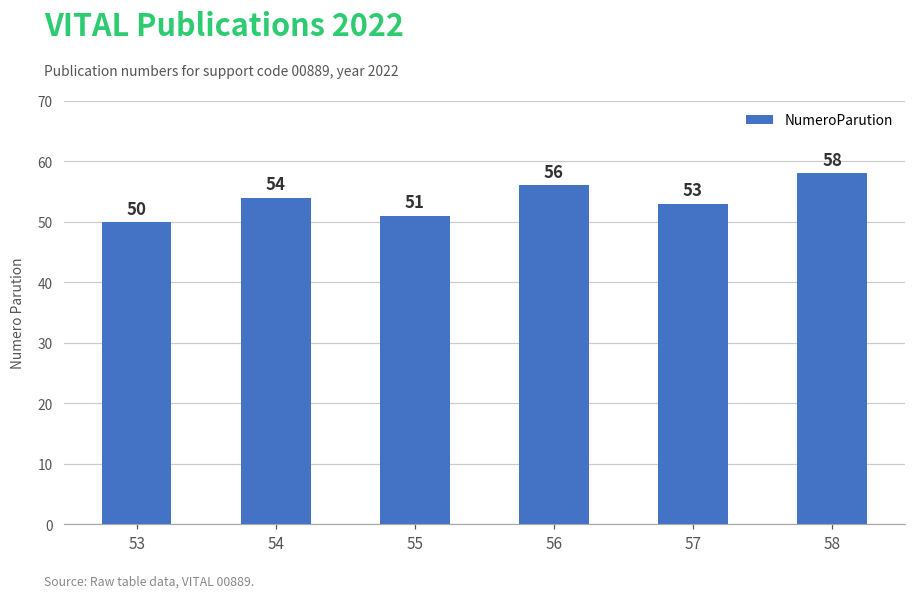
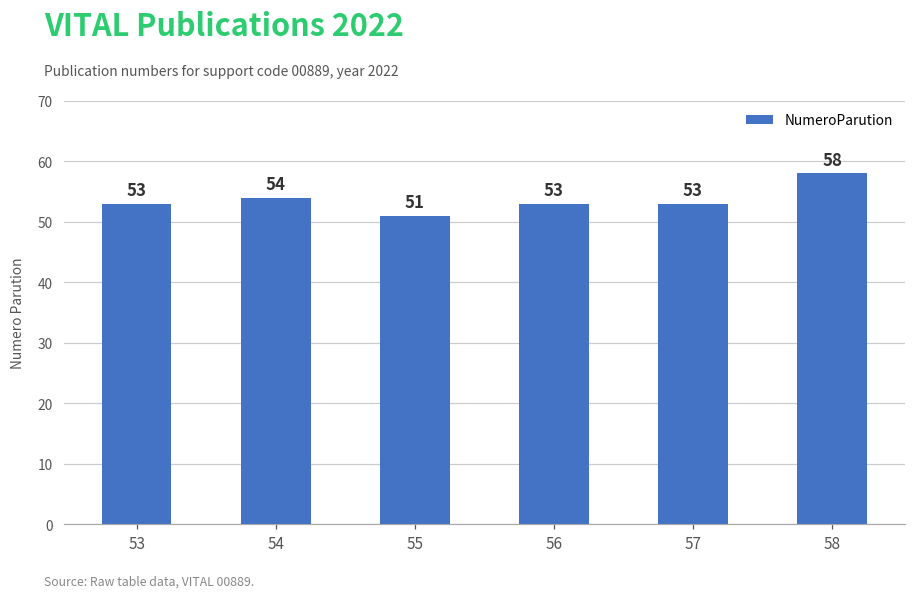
  {
-   "53": 50,
+   "53": 53,
    "54": 54,
    "55": 51,
-   "56": 56,
+   "56": 53,
    "57": 53,
    "58": 58
  }
